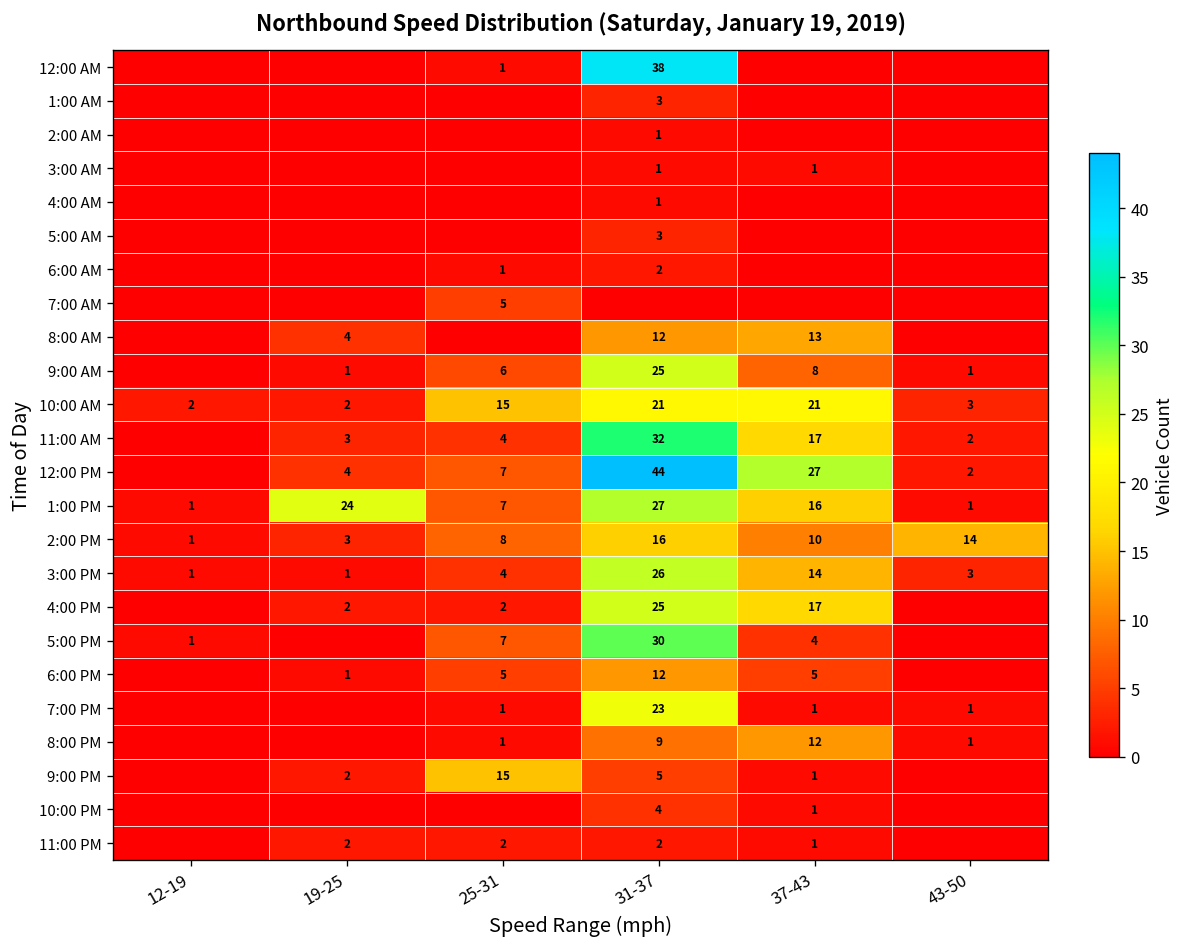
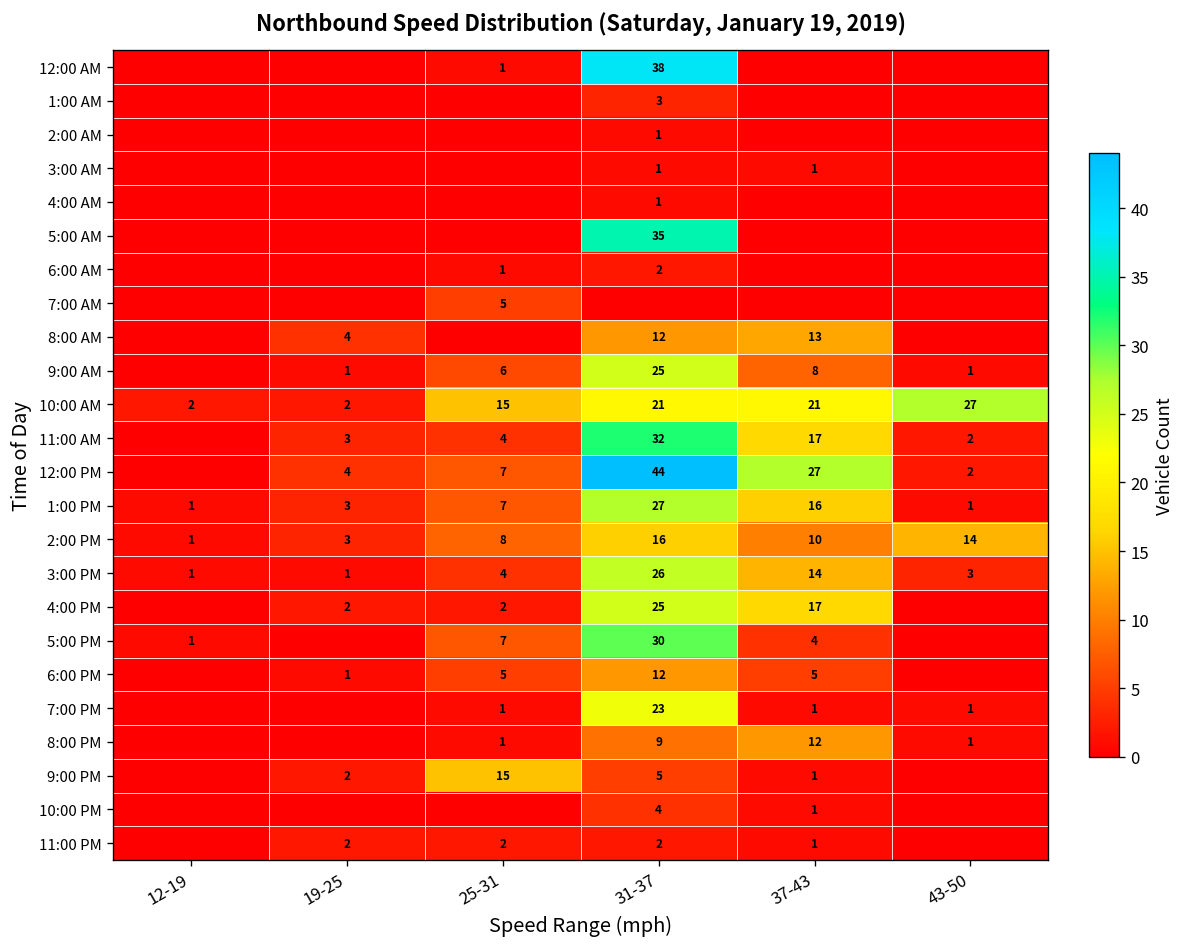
  {
    "12:00 AM": {
      "25-31": 1,
      "31-37": 38
    },
    "1:00 AM": {
      "31-37": 3
    },
    "2:00 AM": {
      "31-37": 1
    },
    "3:00 AM": {
      "31-37": 1,
      "37-43": 1
    },
    "4:00 AM": {
      "31-37": 1
    },
    "5:00 AM": {
-     "31-37": 3
+     "31-37": 35
    },
    "6:00 AM": {
      "25-31": 1,
      "31-37": 2
    },
    "7:00 AM": {
      "25-31": 5
    },
    "8:00 AM": {
      "19-25": 4,
      "31-37": 12,
      "37-43": 13
    },
    "9:00 AM": {
      "19-25": 1,
      "25-31": 6,
      "31-37": 25,
      "37-43": 8,
      "43-50": 1
    },
    "10:00 AM": {
      "12-19": 2,
      "19-25": 2,
      "25-31": 15,
      "31-37": 21,
      "37-43": 21,
-     "43-50": 3
+     "43-50": 27
    },
    "11:00 AM": {
      "19-25": 3,
      "25-31": 4,
      "31-37": 32,
      "37-43": 17,
      "43-50": 2
    },
    "12:00 PM": {
      "19-25": 4,
      "25-31": 7,
      "31-37": 44,
      "37-43": 27,
      "43-50": 2
    },
    "1:00 PM": {
      "12-19": 1,
-     "19-25": 24,
+     "19-25": 3,
      "25-31": 7,
      "31-37": 27,
      "37-43": 16,
      "43-50": 1
    },
    "2:00 PM": {
      "12-19": 1,
      "19-25": 3,
      "25-31": 8,
      "31-37": 16,
      "37-43": 10,
      "43-50": 14
    },
    "3:00 PM": {
      "12-19": 1,
      "19-25": 1,
      "25-31": 4,
      "31-37": 26,
      "37-43": 14,
      "43-50": 3
    },
    "4:00 PM": {
      "19-25": 2,
      "25-31": 2,
      "31-37": 25,
      "37-43": 17
    },
    "5:00 PM": {
      "12-19": 1,
      "25-31": 7,
      "31-37": 30,
      "37-43": 4
    },
    "6:00 PM": {
      "19-25": 1,
      "25-31": 5,
      "31-37": 12,
      "37-43": 5
    },
    "7:00 PM": {
      "25-31": 1,
      "31-37": 23,
      "37-43": 1,
      "43-50": 1
    },
    "8:00 PM": {
      "25-31": 1,
      "31-37": 9,
      "37-43": 12,
      "43-50": 1
    },
    "9:00 PM": {
      "19-25": 2,
      "25-31": 15,
      "31-37": 5,
      "37-43": 1
    },
    "10:00 PM": {
      "31-37": 4,
      "37-43": 1
    },
    "11:00 PM": {
      "19-25": 2,
      "25-31": 2,
      "31-37": 2,
      "37-43": 1
    }
  }
